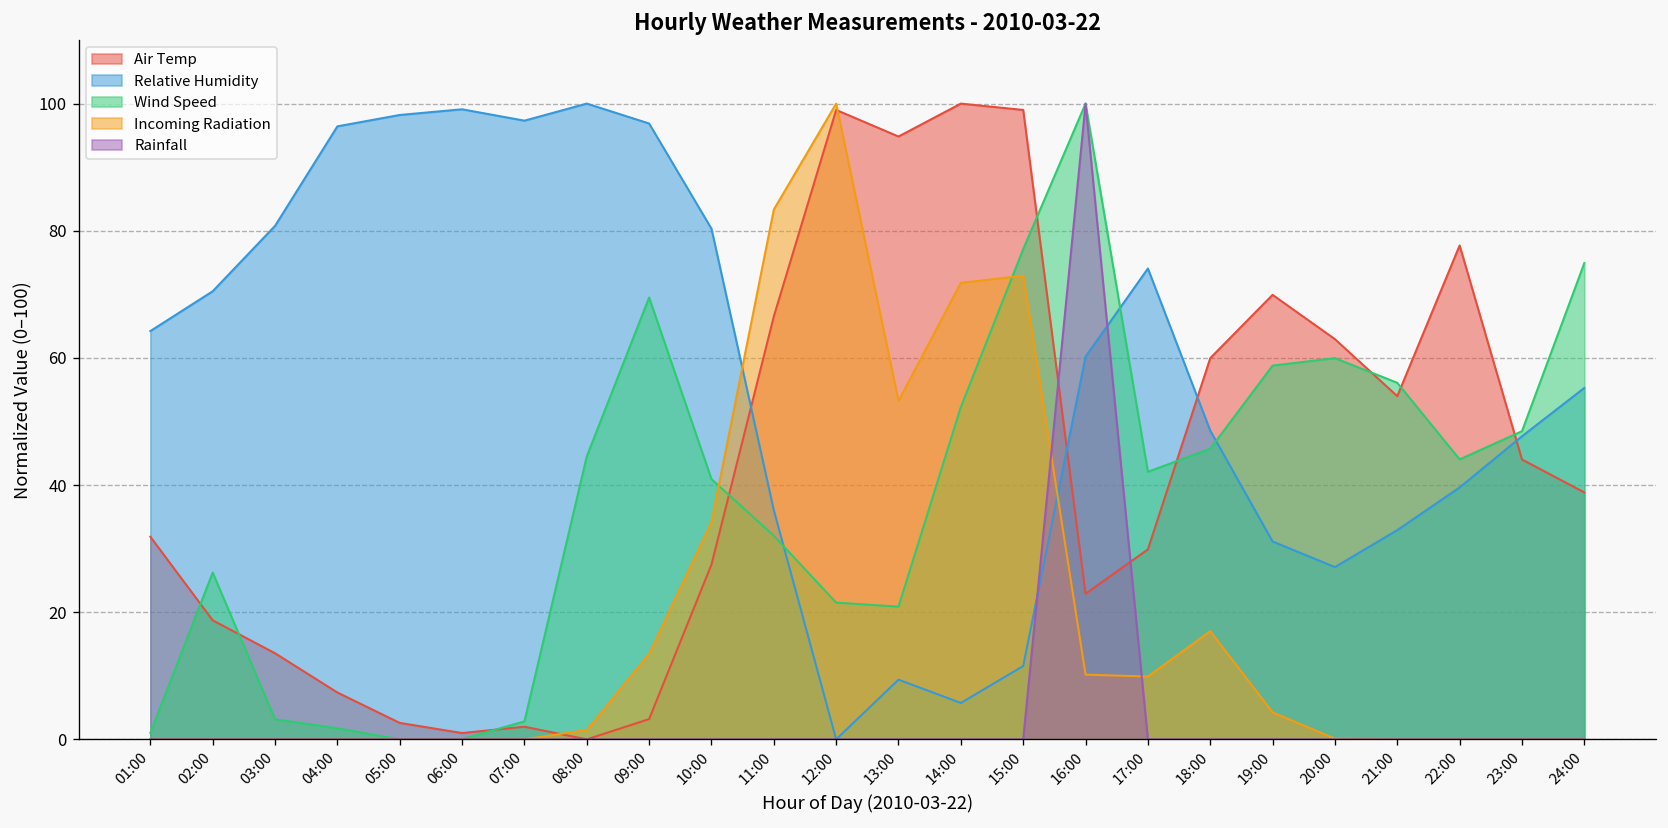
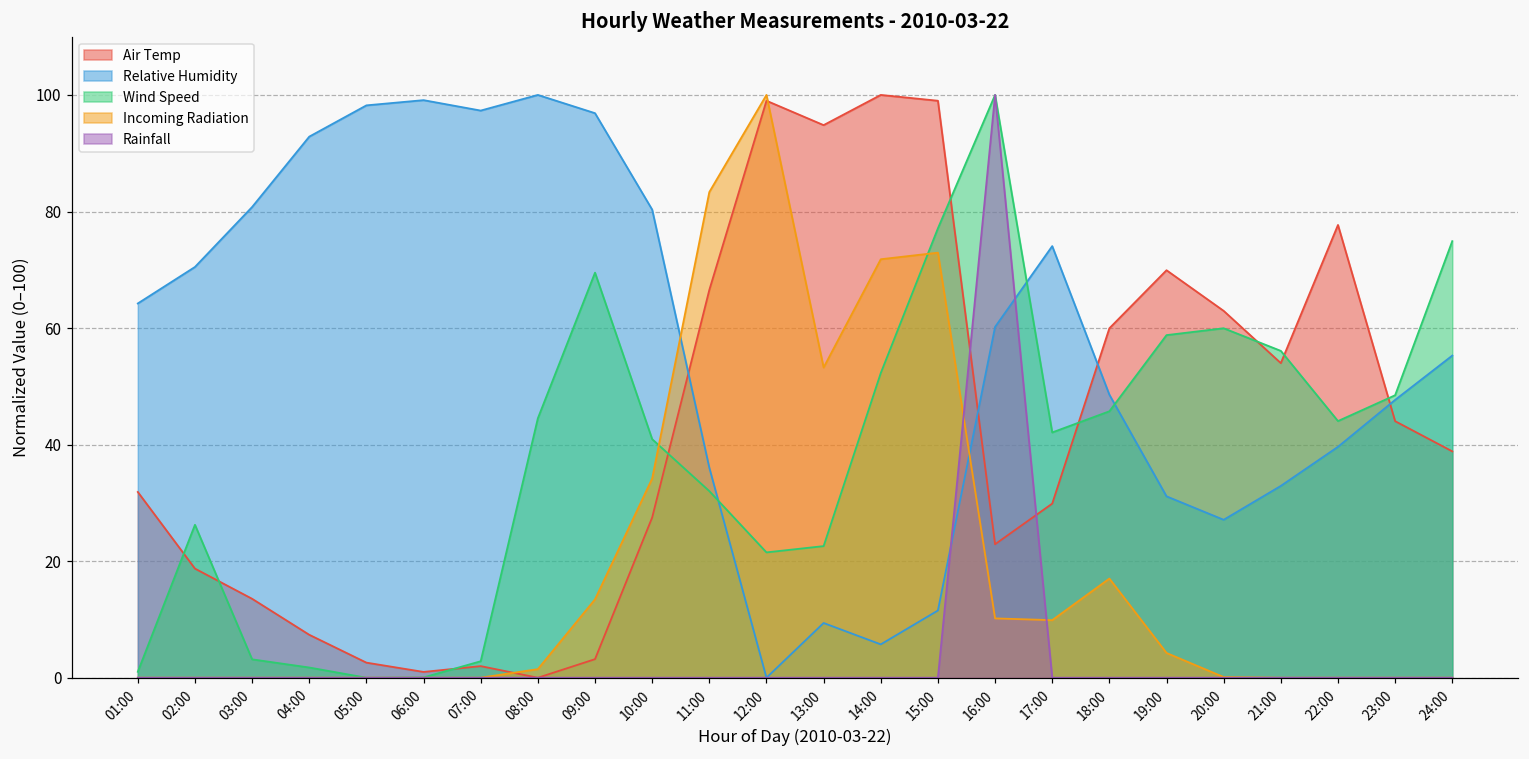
  {
    "Air Temp": {
      "01:00": 32,
      "02:00": 19,
      "03:00": 14,
      "04:00": 7,
      "05:00": 3,
      "06:00": 1,
      "07:00": 2,
      "09:00": 3,
      "10:00": 27,
      "11:00": 67,
      "12:00": 99,
      "13:00": 95,
      "14:00": 100,
      "15:00": 99,
      "16:00": 23,
      "17:00": 30,
      "18:00": 60,
      "19:00": 70,
      "20:00": 63,
      "21:00": 54,
      "22:00": 78,
      "23:00": 44,
      "24:00": 39
    },
    "Relative Humidity": {
      "01:00": 64,
      "02:00": 70,
      "03:00": 81,
-     "04:00": 96,
+     "04:00": 93,
      "05:00": 98,
      "06:00": 99,
      "07:00": 97,
      "08:00": 100,
      "09:00": 97,
      "10:00": 80,
      "11:00": 36,
      "13:00": 9,
      "14:00": 6,
      "15:00": 12,
      "16:00": 60,
      "17:00": 74,
      "18:00": 49,
      "19:00": 31,
      "20:00": 27,
      "21:00": 33,
      "22:00": 40,
      "23:00": 48,
      "24:00": 55
    },
    "Wind Speed": {
      "01:00": 1,
      "02:00": 26,
      "03:00": 3,
      "04:00": 2,
      "07:00": 3,
      "08:00": 45,
      "09:00": 70,
      "10:00": 41,
      "11:00": 32,
      "12:00": 22,
-     "13:00": 21,
+     "13:00": 23,
      "14:00": 52,
      "15:00": 77,
      "17:00": 42,
      "18:00": 46,
      "19:00": 59,
      "20:00": 60,
      "21:00": 56,
      "22:00": 44,
      "23:00": 48,
      "24:00": 75
    },
    "Incoming Radiation": {
      "08:00": 1,
      "09:00": 13,
      "10:00": 34,
      "11:00": 83,
      "12:00": 100,
      "13:00": 53,
      "14:00": 72,
      "15:00": 73,
      "16:00": 10,
      "17:00": 10,
      "18:00": 17,
      "19:00": 4
    },
    "Rainfall": {
      "09:00": 0,
      "10:00": 0,
      "11:00": 0,
      "13:00": 0,
      "14:00": 0,
      "15:00": 0,
      "17:00": 0,
      "18:00": 0,
      "19:00": 0
    }
  }
